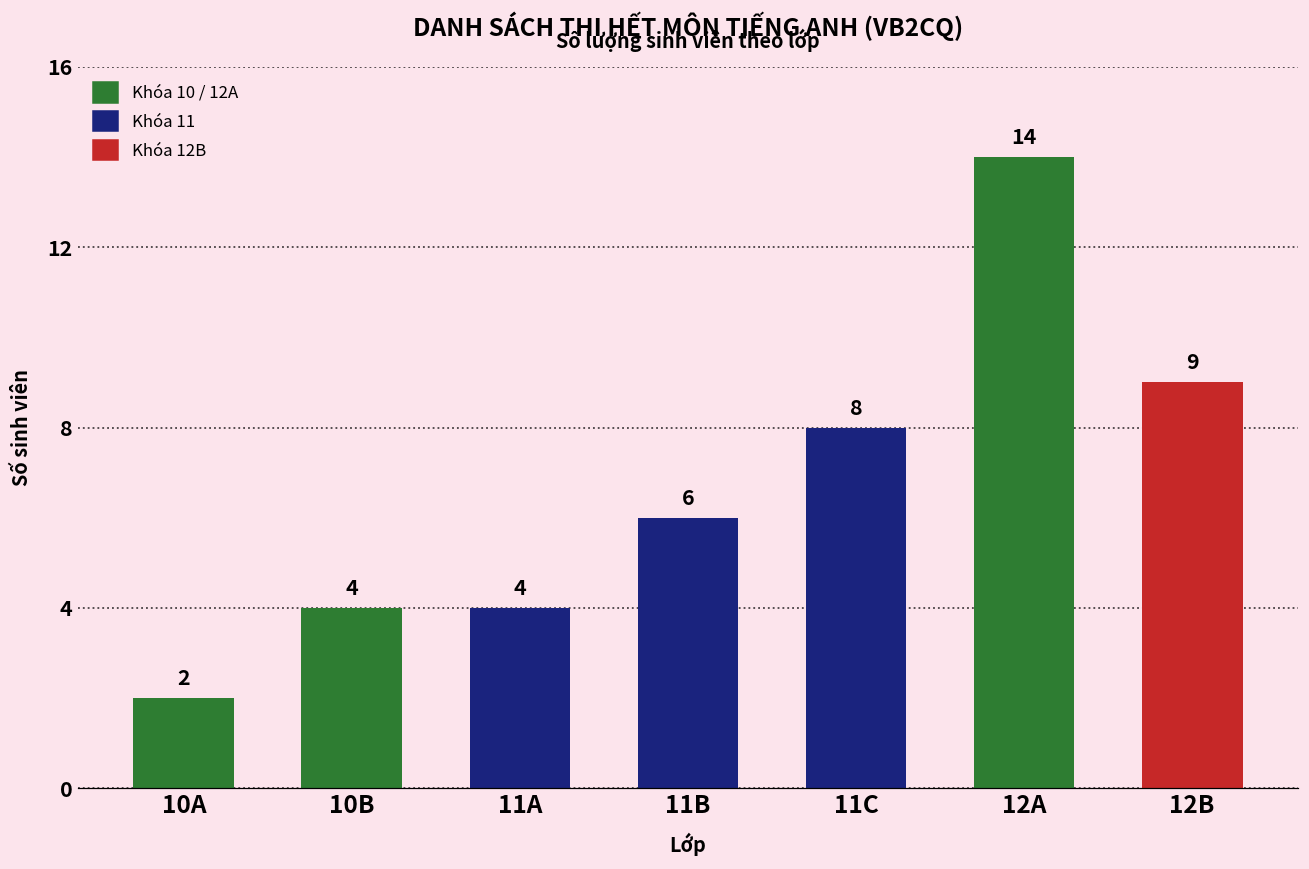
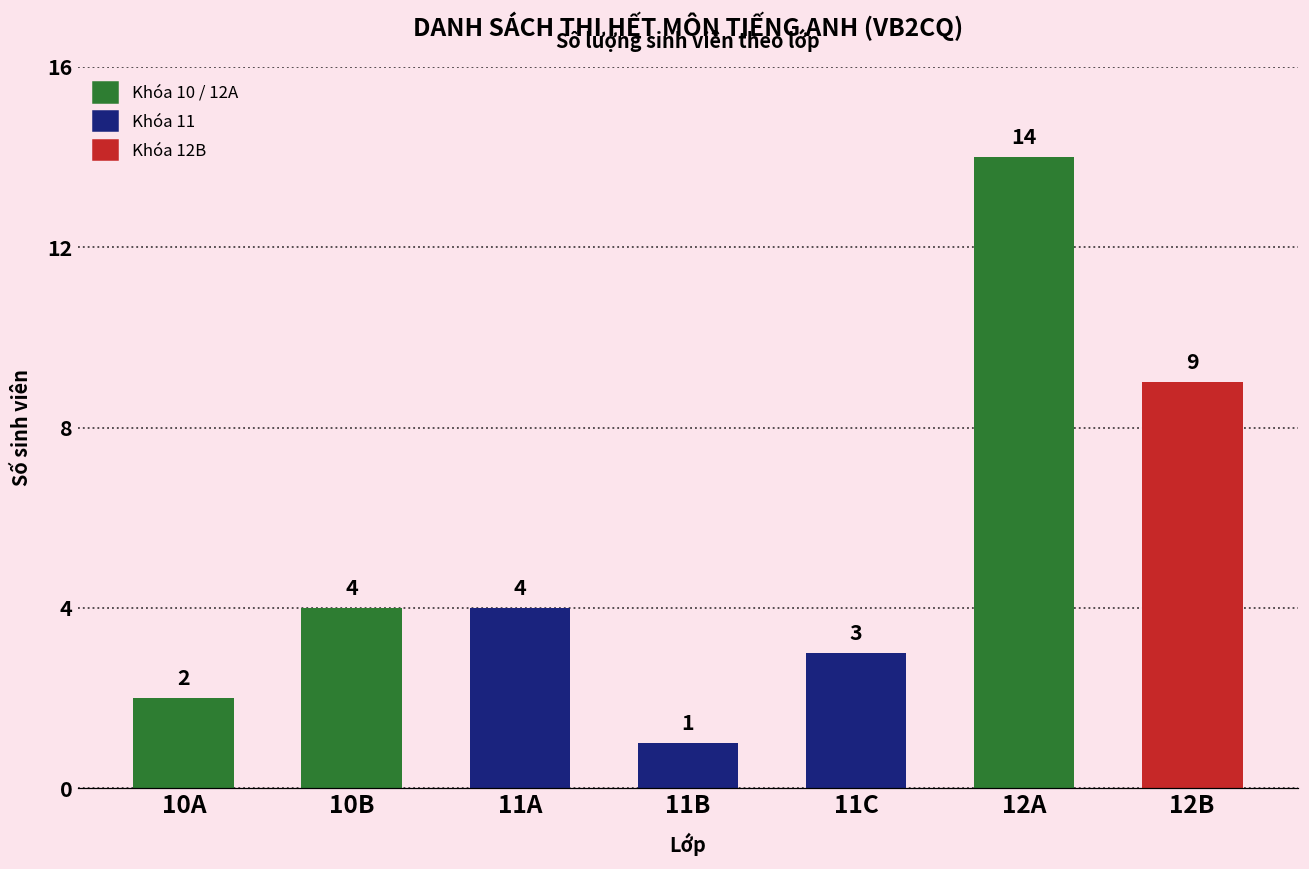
  {
    "10A": 2,
    "10B": 4,
    "11A": 4,
-   "11B": 6,
-   "11C": 8,
+   "11B": 1,
+   "11C": 3,
    "12A": 14,
    "12B": 9
  }
